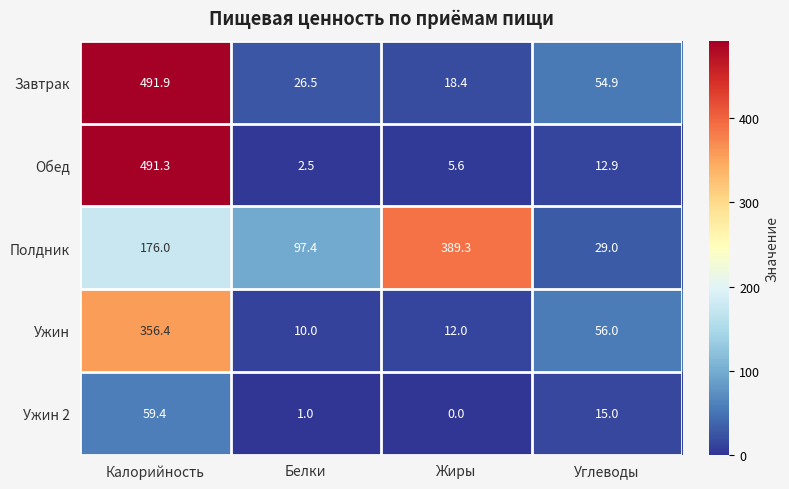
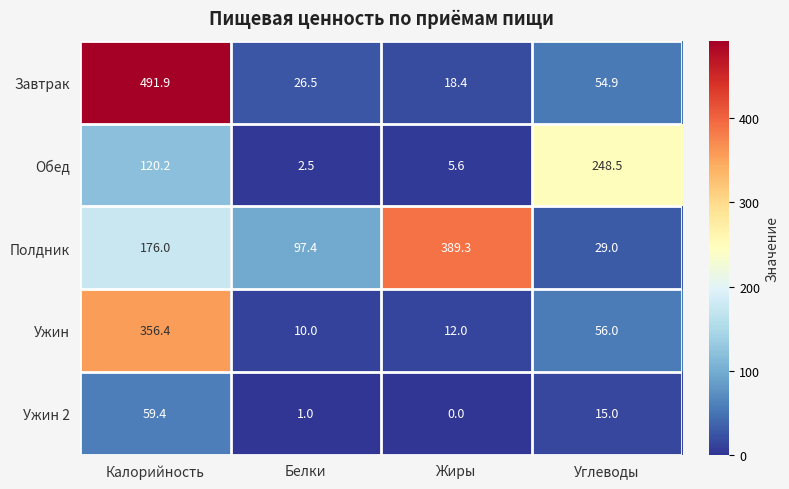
  {
    "Завтрак": {
      "Калорийность": 491.9,
      "Белки": 26.5,
      "Жиры": 18.4,
      "Углеводы": 54.9
    },
    "Обед": {
-     "Калорийность": 491.3,
+     "Калорийность": 120.2,
      "Белки": 2.5,
      "Жиры": 5.6,
-     "Углеводы": 12.9
+     "Углеводы": 248.5
    },
    "Полдник": {
      "Калорийность": 176.0,
      "Белки": 97.4,
      "Жиры": 389.3,
      "Углеводы": 29.0
    },
    "Ужин": {
      "Калорийность": 356.4,
      "Белки": 10.0,
      "Жиры": 12.0,
      "Углеводы": 56.0
    },
    "Ужин 2": {
      "Калорийность": 59.4,
      "Белки": 1.0,
      "Жиры": 0.0,
      "Углеводы": 15.0
    }
  }
